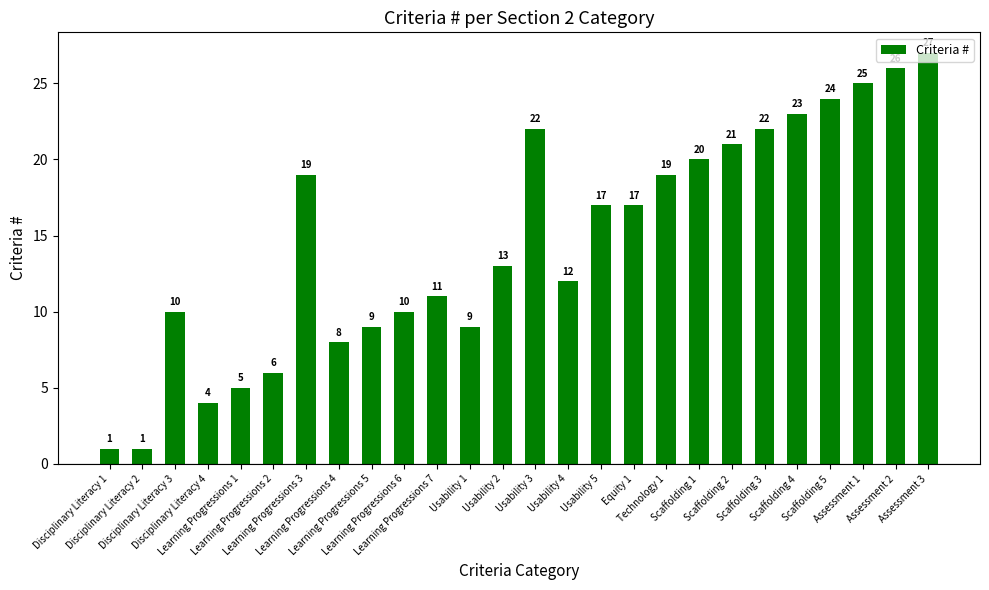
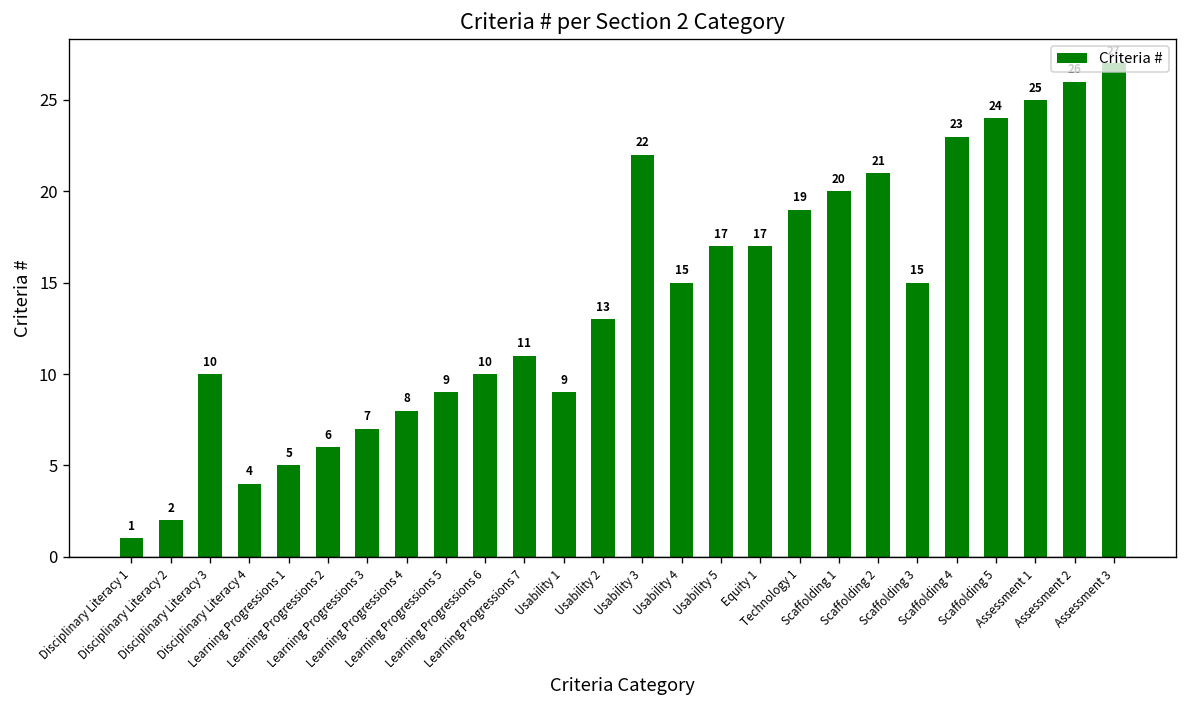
  {
    "Disciplinary Literacy 1": 1,
-   "Disciplinary Literacy 2": 1,
+   "Disciplinary Literacy 2": 2,
    "Disciplinary Literacy 3": 10,
    "Disciplinary Literacy 4": 4,
    "Learning Progressions 1": 5,
    "Learning Progressions 2": 6,
-   "Learning Progressions 3": 19,
+   "Learning Progressions 3": 7,
    "Learning Progressions 4": 8,
    "Learning Progressions 5": 9,
    "Learning Progressions 6": 10,
    "Learning Progressions 7": 11,
    "Usability 1": 9,
    "Usability 2": 13,
    "Usability 3": 22,
-   "Usability 4": 12,
+   "Usability 4": 15,
    "Usability 5": 17,
    "Equity 1": 17,
    "Technology 1": 19,
    "Scaffolding 1": 20,
    "Scaffolding 2": 21,
-   "Scaffolding 3": 22,
+   "Scaffolding 3": 15,
    "Scaffolding 4": 23,
    "Scaffolding 5": 24,
    "Assessment 1": 25
  }
